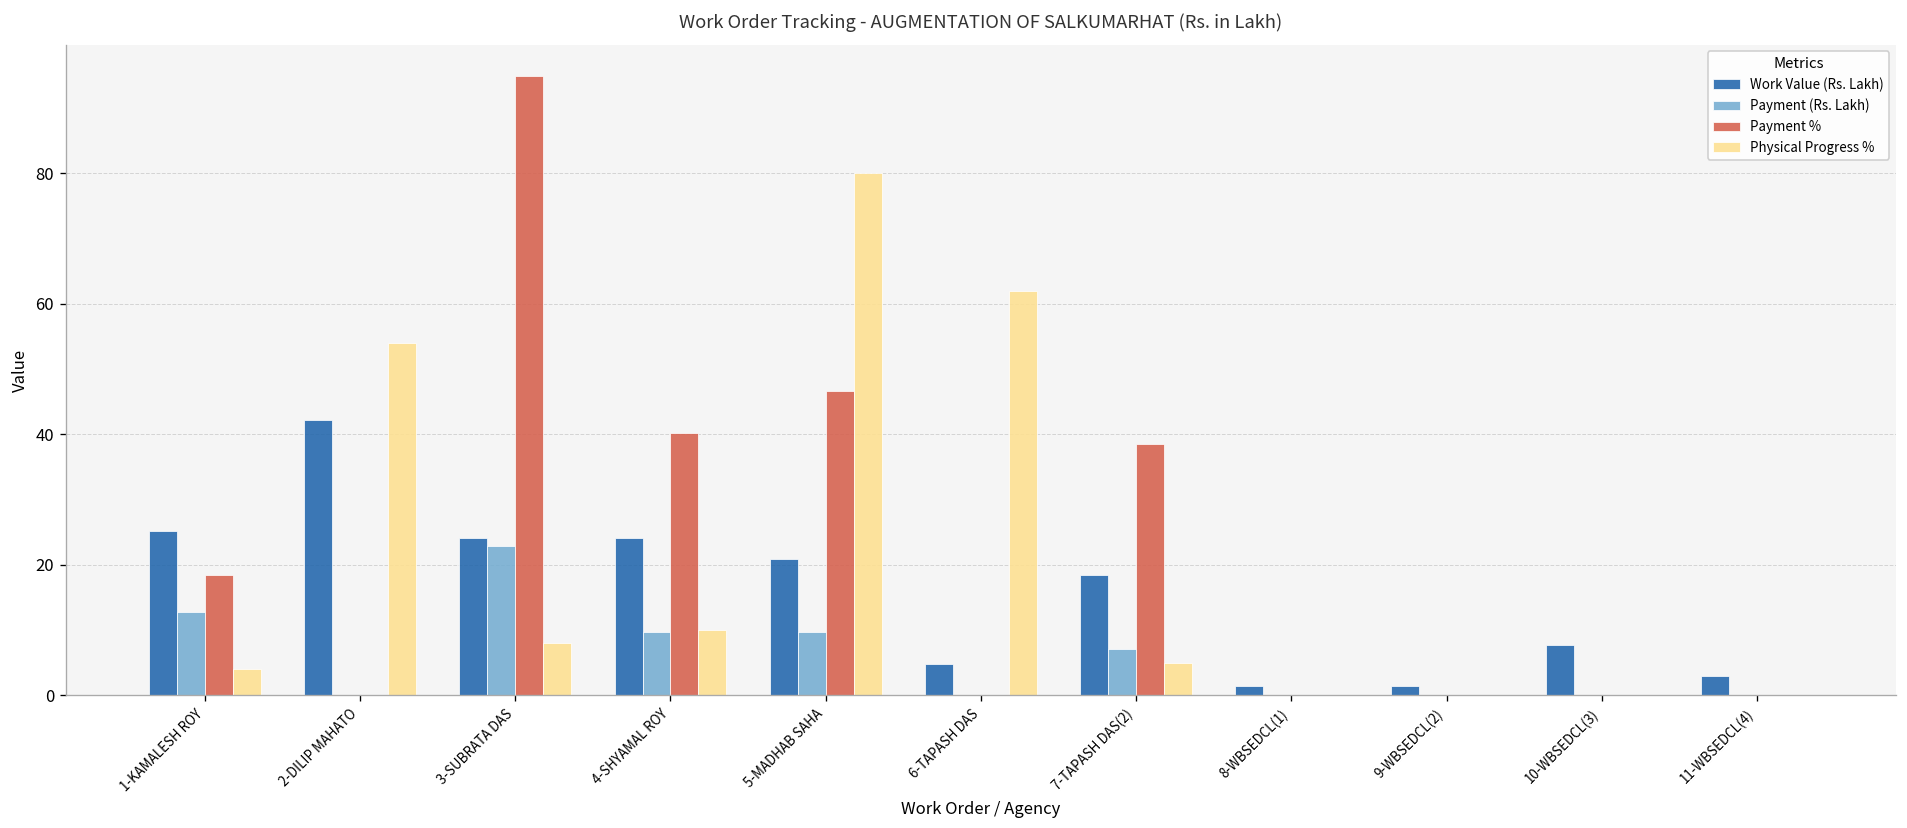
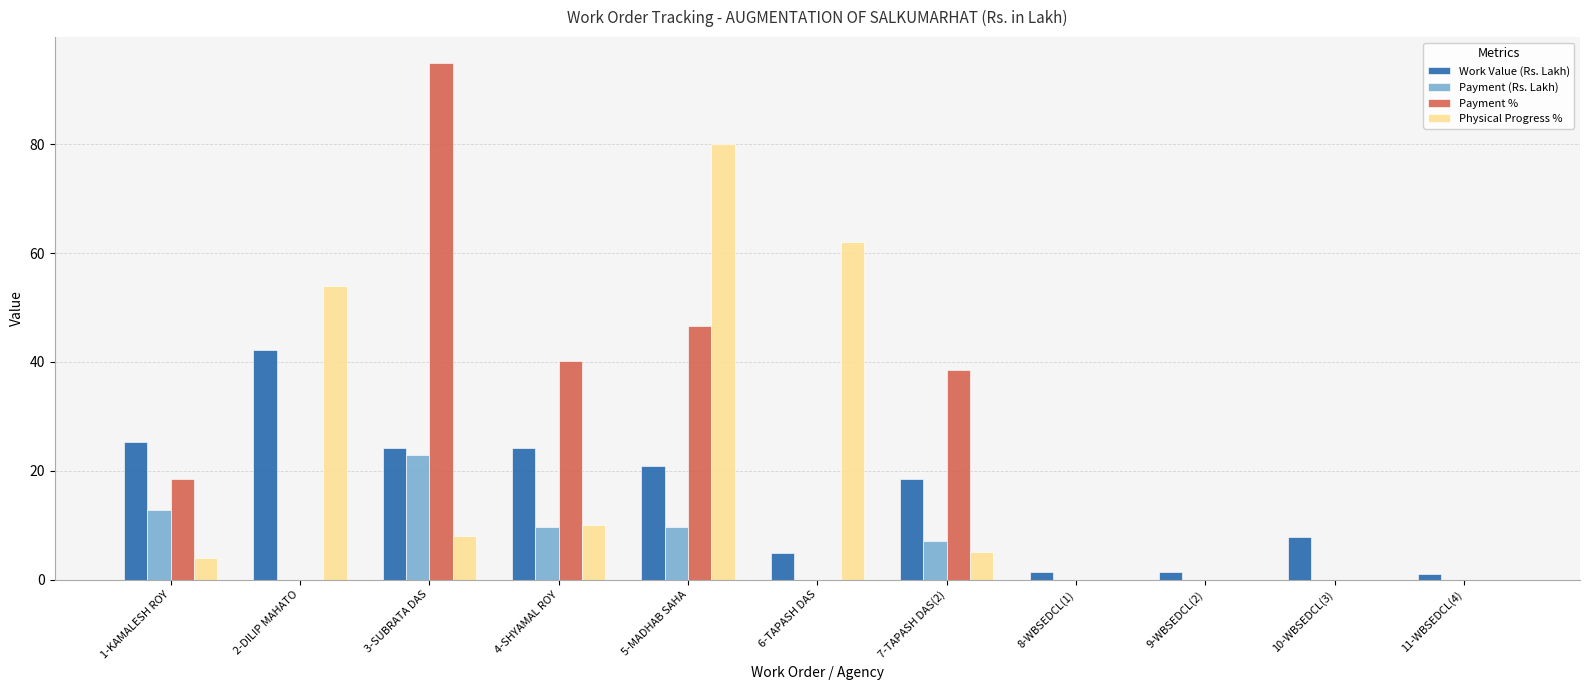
  {
    "Work Value (Rs. Lakh)": {
      "1-KAMALESH ROY": 25,
      "2-DILIP MAHATO": 42,
      "3-SUBRATA DAS": 24,
      "4-SHYAMAL ROY": 24,
      "5-MADHAB SAHA": 21,
      "6-TAPASH DAS": 5,
      "7-TAPASH DAS(2)": 18,
      "8-WBSEDCL(1)": 1,
      "9-WBSEDCL(2)": 1,
      "10-WBSEDCL(3)": 8,
-     "11-WBSEDCL(4)": 3
+     "11-WBSEDCL(4)": 1
    },
    "Payment (Rs. Lakh)": {
      "1-KAMALESH ROY": 13,
      "2-DILIP MAHATO": 0,
      "3-SUBRATA DAS": 23,
      "4-SHYAMAL ROY": 10,
      "5-MADHAB SAHA": 10,
      "6-TAPASH DAS": 0,
      "7-TAPASH DAS(2)": 7,
      "8-WBSEDCL(1)": 0,
      "9-WBSEDCL(2)": 0,
      "10-WBSEDCL(3)": 0,
      "11-WBSEDCL(4)": 0
    },
    "Payment %": {
      "1-KAMALESH ROY": 18,
      "2-DILIP MAHATO": 0,
      "3-SUBRATA DAS": 95,
      "4-SHYAMAL ROY": 40,
      "5-MADHAB SAHA": 47,
      "6-TAPASH DAS": 0,
      "7-TAPASH DAS(2)": 39,
      "8-WBSEDCL(1)": 0,
      "9-WBSEDCL(2)": 0,
      "10-WBSEDCL(3)": 0,
      "11-WBSEDCL(4)": 0
    },
    "Physical Progress %": {
      "1-KAMALESH ROY": 4,
      "2-DILIP MAHATO": 54,
      "3-SUBRATA DAS": 8,
      "4-SHYAMAL ROY": 10,
      "5-MADHAB SAHA": 80,
      "6-TAPASH DAS": 62,
      "7-TAPASH DAS(2)": 5,
      "8-WBSEDCL(1)": 0,
      "9-WBSEDCL(2)": 0,
      "10-WBSEDCL(3)": 0,
      "11-WBSEDCL(4)": 0
    }
  }
